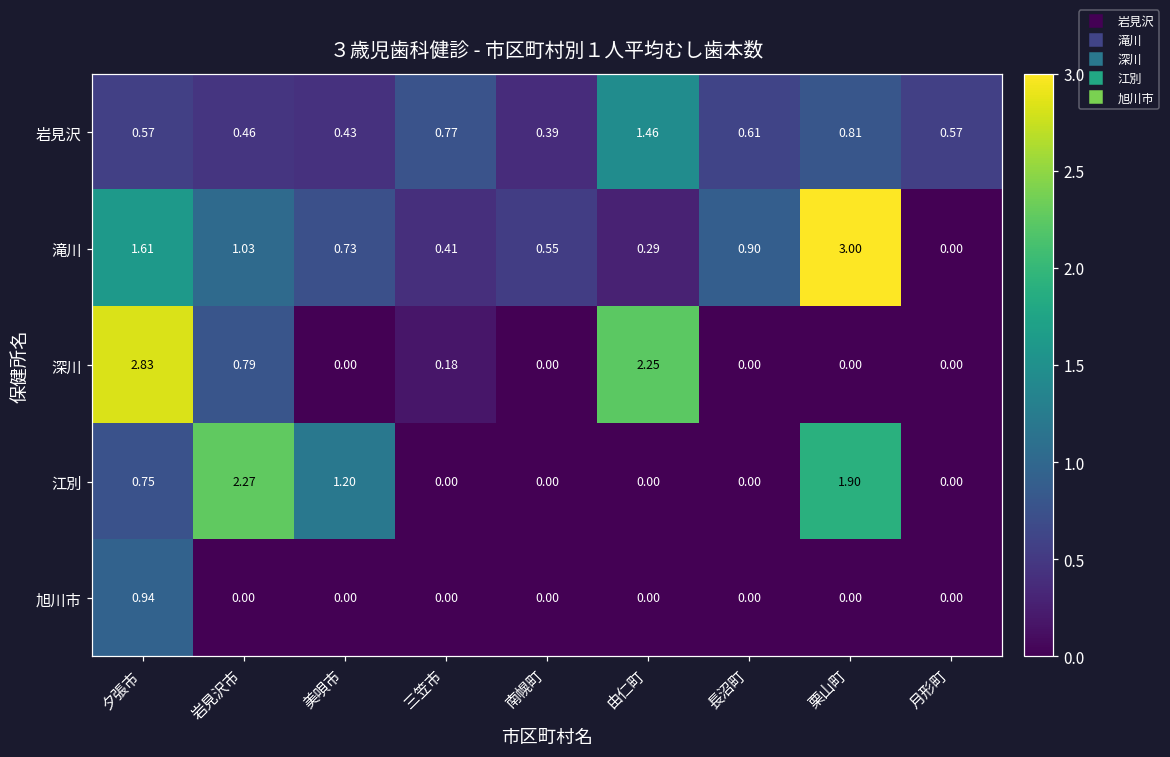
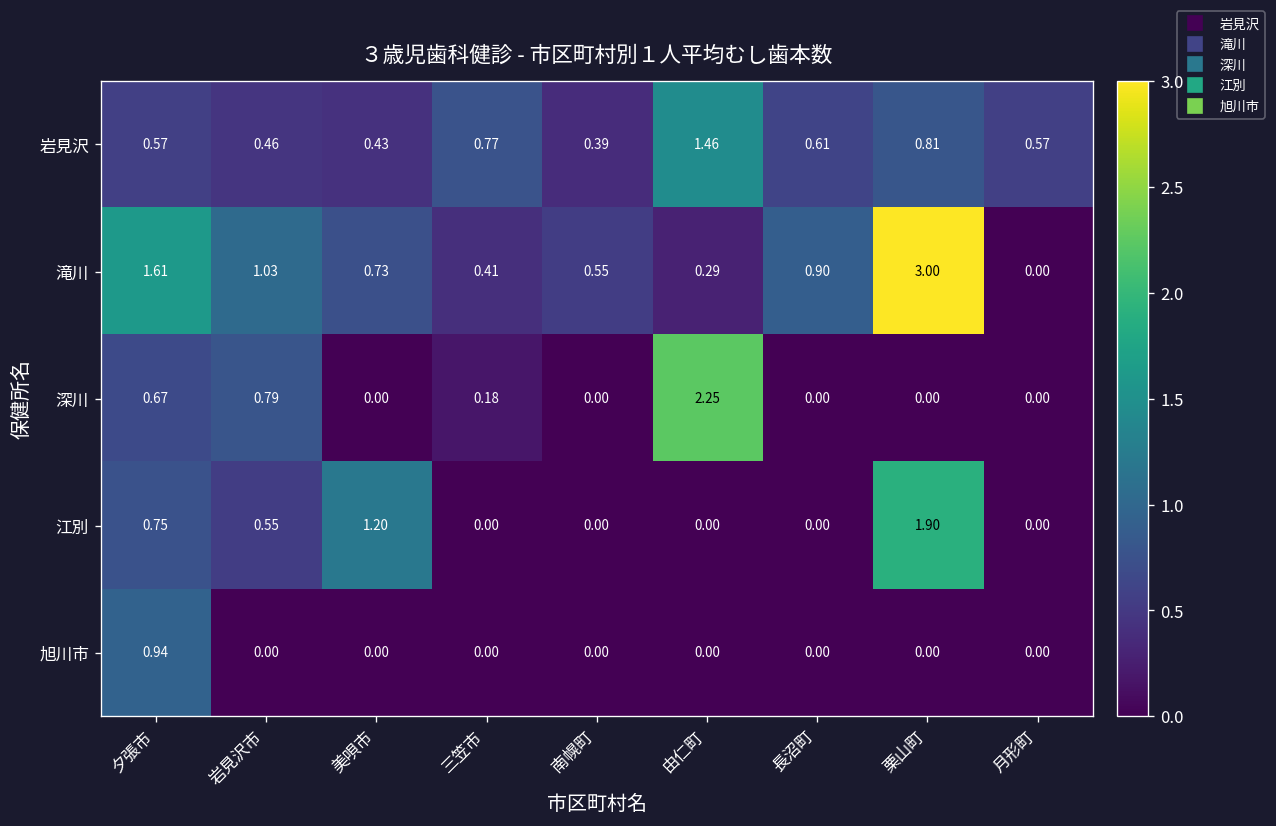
  {
    "岩見沢": {
      "夕張市": 0.57,
      "岩見沢市": 0.46,
      "美唄市": 0.43,
      "三笠市": 0.77,
      "南幌町": 0.39,
      "由仁町": 1.46,
      "長沼町": 0.61,
      "栗山町": 0.81,
      "月形町": 0.57
    },
    "滝川": {
      "夕張市": 1.61,
      "岩見沢市": 1.03,
      "美唄市": 0.73,
      "三笠市": 0.41,
      "南幌町": 0.55,
      "由仁町": 0.29,
      "長沼町": 0.90,
      "栗山町": 3.00,
      "月形町": 0.00
    },
    "深川": {
-     "夕張市": 2.83,
+     "夕張市": 0.67,
      "岩見沢市": 0.79,
      "美唄市": 0.00,
      "三笠市": 0.18,
      "南幌町": 0.00,
      "由仁町": 2.25,
      "長沼町": 0.00,
      "栗山町": 0.00,
      "月形町": 0.00
    },
    "江別": {
      "夕張市": 0.75,
-     "岩見沢市": 2.27,
+     "岩見沢市": 0.55,
      "美唄市": 1.20,
      "三笠市": 0.00,
      "南幌町": 0.00,
      "由仁町": 0.00,
      "長沼町": 0.00,
      "栗山町": 1.90,
      "月形町": 0.00
    },
    "旭川市": {
      "夕張市": 0.94,
      "岩見沢市": 0.00,
      "美唄市": 0.00,
      "三笠市": 0.00,
      "南幌町": 0.00,
      "由仁町": 0.00,
      "長沼町": 0.00,
      "栗山町": 0.00,
      "月形町": 0.00
    }
  }
